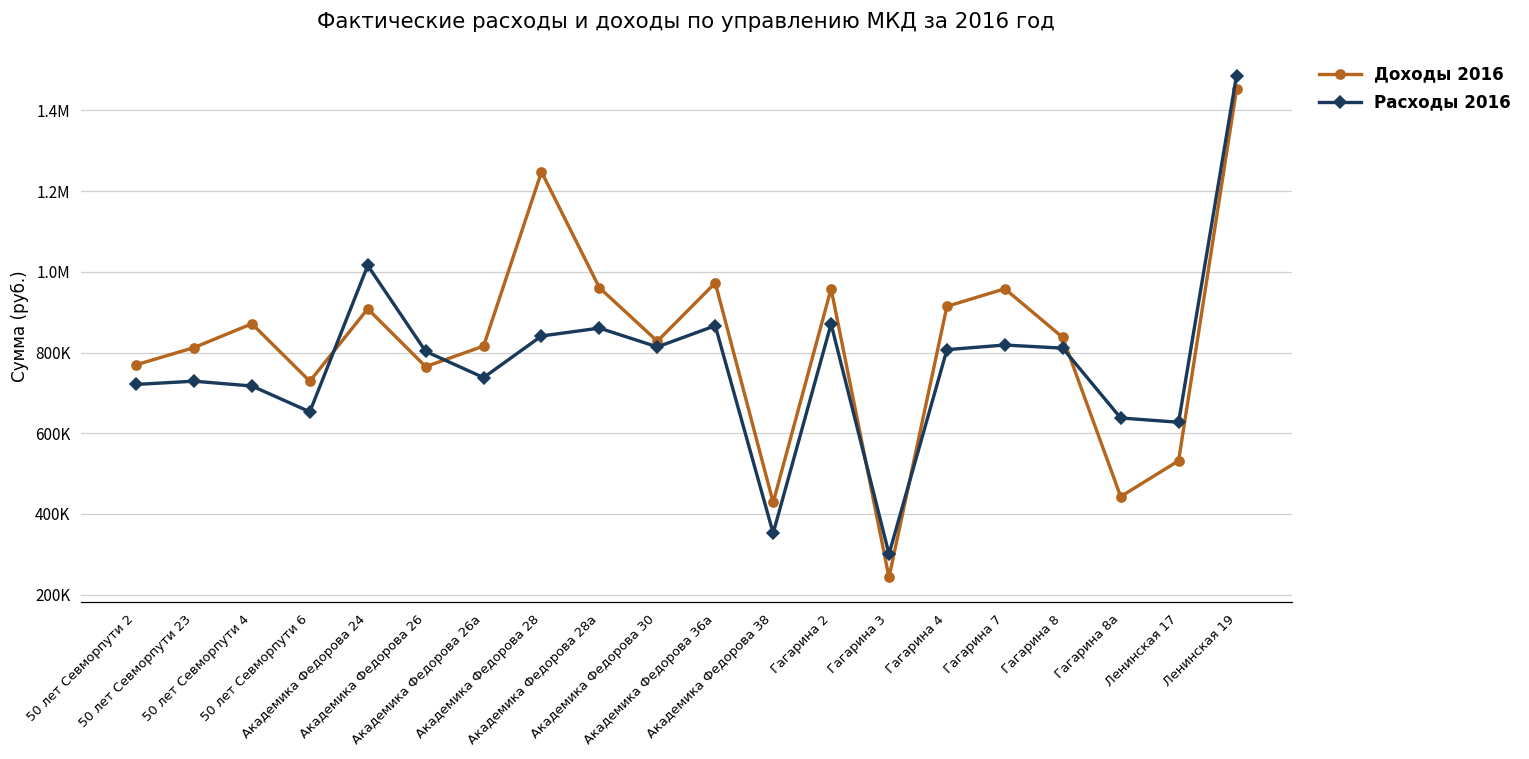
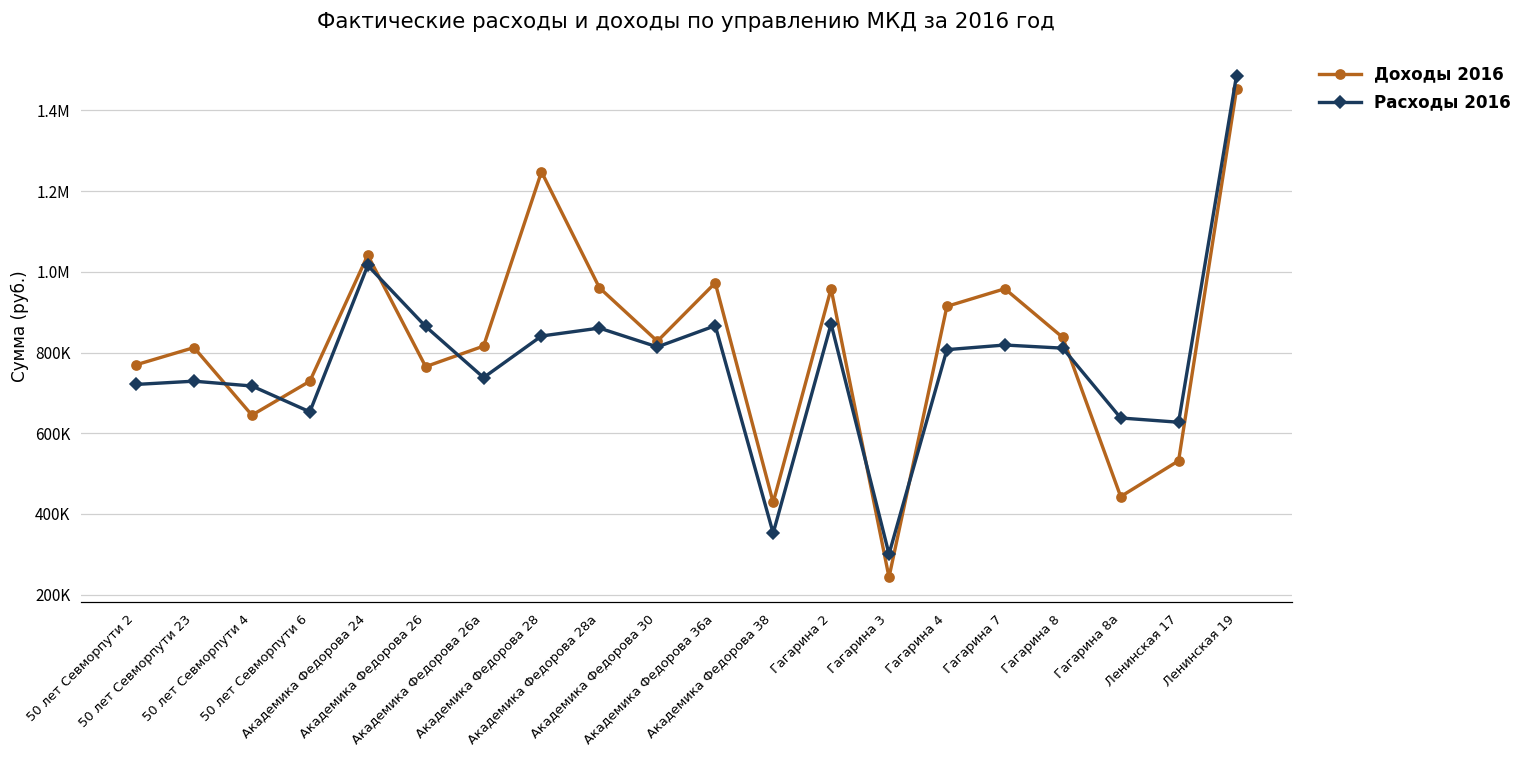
  {
    "Доходы 2016": {
      "50 лет Севморпути 2": 770000,
      "50 лет Севморпути 23": 810000,
-     "50 лет Севморпути 4": 870000,
+     "50 лет Севморпути 4": 640000,
      "50 лет Севморпути 6": 730000,
-     "Академика Федорова 24": 910000,
+     "Академика Федорова 24": 1040000,
      "Академика Федорова 26": 770000,
      "Академика Федорова 26а": 820000,
      "Академика Федорова 28": 1250000,
      "Академика Федорова 28а": 960000,
      "Академика Федорова 30": 830000,
      "Академика Федорова 36а": 970000,
      "Академика Федорова 38": 430000,
      "Гагарина 2": 960000,
      "Гагарина 3": 240000,
      "Гагарина 4": 910000,
      "Гагарина 7": 960000,
      "Гагарина 8": 840000,
      "Гагарина 8а": 440000,
      "Ленинская 17": 530000,
      "Ленинская 19": 1450000
    },
    "Расходы 2016": {
      "50 лет Севморпути 2": 720000,
      "50 лет Севморпути 23": 730000,
      "50 лет Севморпути 4": 720000,
      "50 лет Севморпути 6": 650000,
      "Академика Федорова 24": 1020000,
-     "Академика Федорова 26": 800000,
+     "Академика Федорова 26": 860000,
      "Академика Федорова 26а": 740000,
      "Академика Федорова 28": 840000,
      "Академика Федорова 28а": 860000,
      "Академика Федорова 30": 810000,
      "Академика Федорова 36а": 870000,
      "Академика Федорова 38": 350000,
      "Гагарина 2": 870000,
      "Гагарина 3": 300000,
      "Гагарина 4": 810000,
      "Гагарина 7": 820000,
      "Гагарина 8": 810000,
      "Гагарина 8а": 640000,
      "Ленинская 17": 630000,
      "Ленинская 19": 1490000
    }
  }
